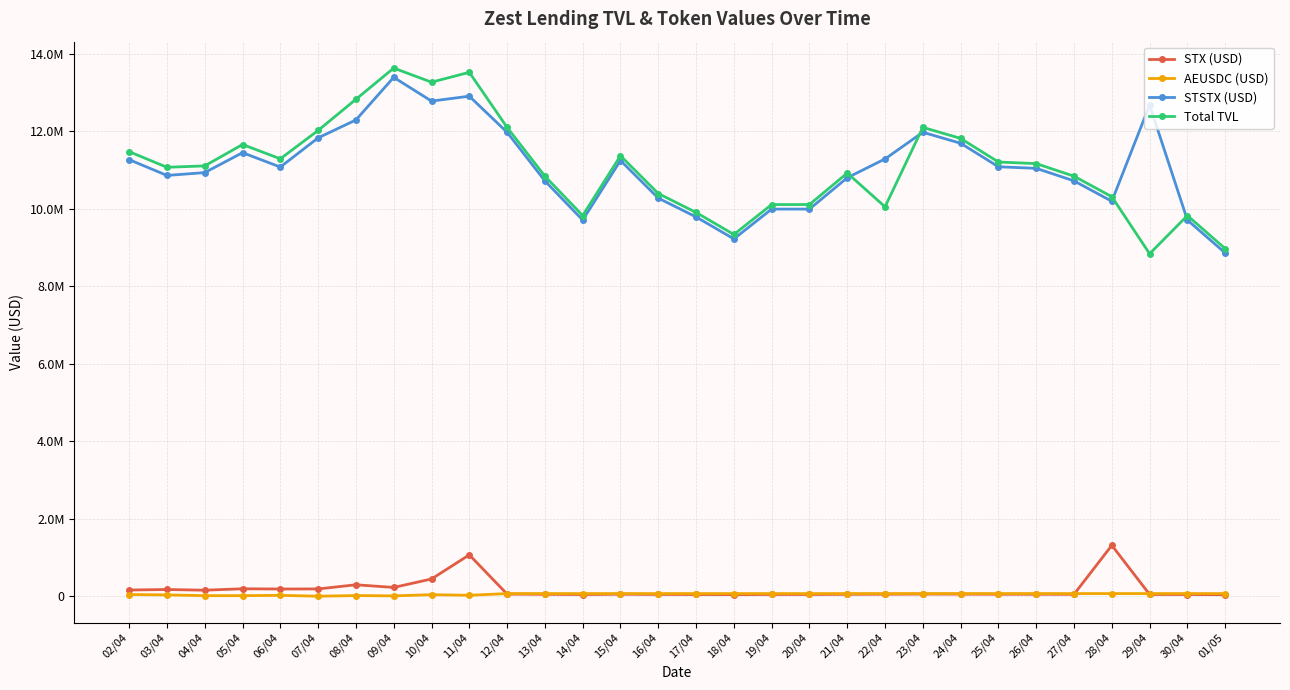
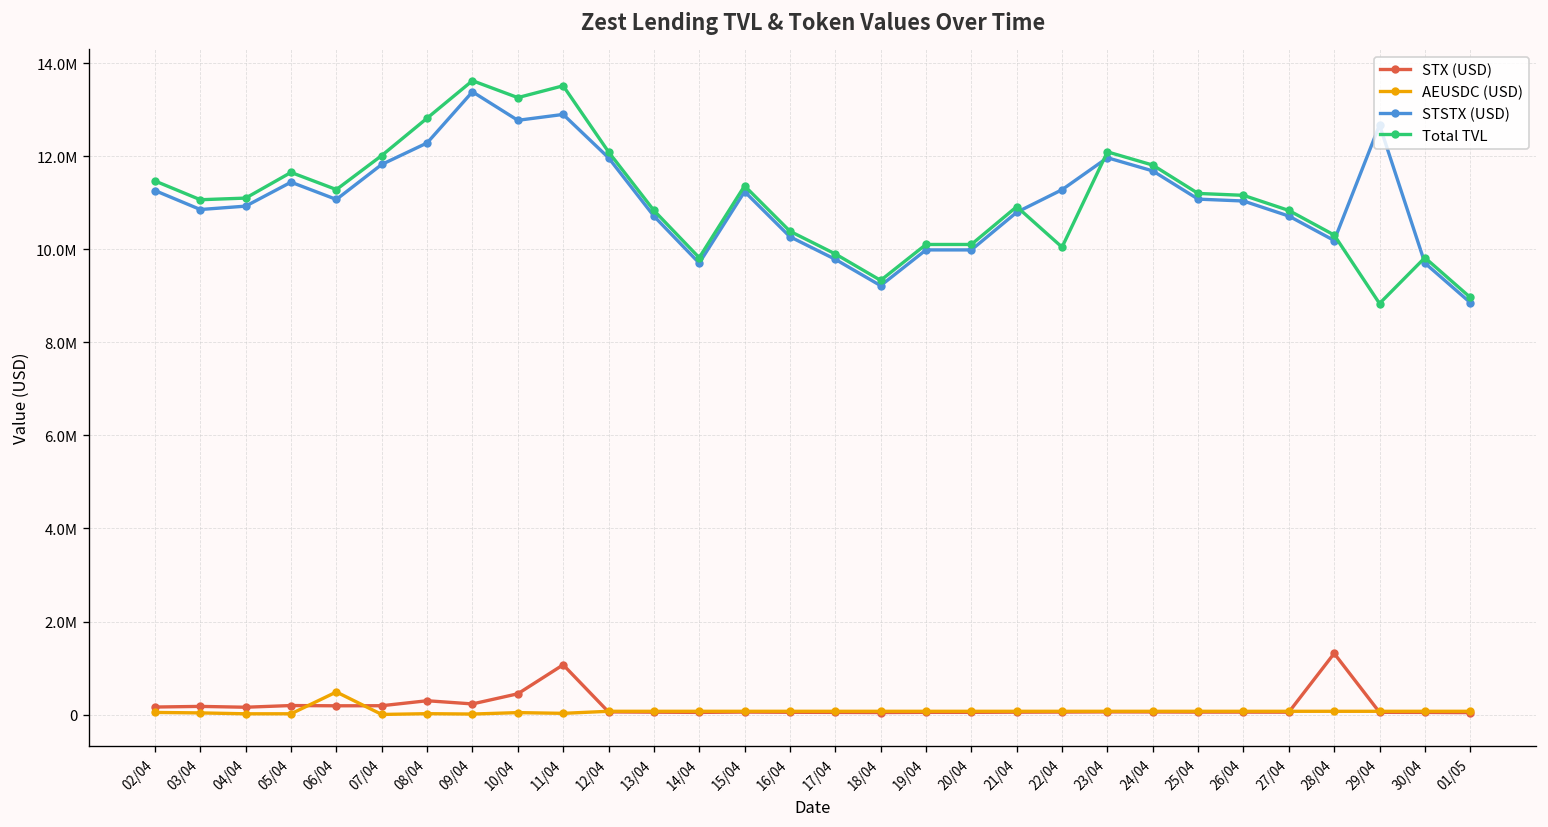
  {
    "STX (USD)": {
      "02/04": 200000,
      "03/04": 200000,
      "04/04": 200000,
      "05/04": 200000,
      "06/04": 200000,
      "07/04": 200000,
      "08/04": 300000,
      "09/04": 200000,
      "10/04": 400000,
      "11/04": 1100000,
      "28/04": 1300000
    },
    "AEUSDC (USD)": {
      "02/04": 0,
      "03/04": 0,
      "04/04": 0,
      "05/04": 0,
-     "06/04": 0,
+     "06/04": 500000,
      "07/04": 0,
      "08/04": 0,
      "09/04": 0,
      "10/04": 0,
      "11/04": 0,
      "28/04": 100000
    },
    "STSTX (USD)": {
      "02/04": 11300000,
      "03/04": 10900000,
      "04/04": 10900000,
      "05/04": 11400000,
      "06/04": 11100000,
      "07/04": 11800000,
      "08/04": 12300000,
      "09/04": 13400000,
      "10/04": 12800000,
      "11/04": 12900000,
      "12/04": 12000000,
      "13/04": 10700000,
      "14/04": 9700000,
      "15/04": 11200000,
      "16/04": 10300000,
      "17/04": 9800000,
      "18/04": 9200000,
      "19/04": 10000000,
      "20/04": 10000000,
      "21/04": 10800000,
      "22/04": 11300000,
      "23/04": 12000000,
      "24/04": 11700000,
      "25/04": 11100000,
      "26/04": 11000000,
      "27/04": 10700000,
      "28/04": 10200000,
      "30/04": 9700000,
      "01/05": 8900000
    },
    "Total TVL": {
      "02/04": 11500000,
      "03/04": 11100000,
      "04/04": 11100000,
      "05/04": 11700000,
      "06/04": 11300000,
      "07/04": 12000000,
      "08/04": 12800000,
      "09/04": 13600000,
      "10/04": 13300000,
      "11/04": 13500000,
      "12/04": 12100000,
      "13/04": 10800000,
      "14/04": 9800000,
      "15/04": 11400000,
      "16/04": 10400000,
      "17/04": 9900000,
      "18/04": 9300000,
      "19/04": 10100000,
      "20/04": 10100000,
      "21/04": 10900000,
      "22/04": 10000000,
      "23/04": 12100000,
      "24/04": 11800000,
      "25/04": 11200000,
      "26/04": 11200000,
      "27/04": 10800000,
      "28/04": 10300000,
      "29/04": 8800000,
      "30/04": 9800000,
      "01/05": 9000000
    }
  }
